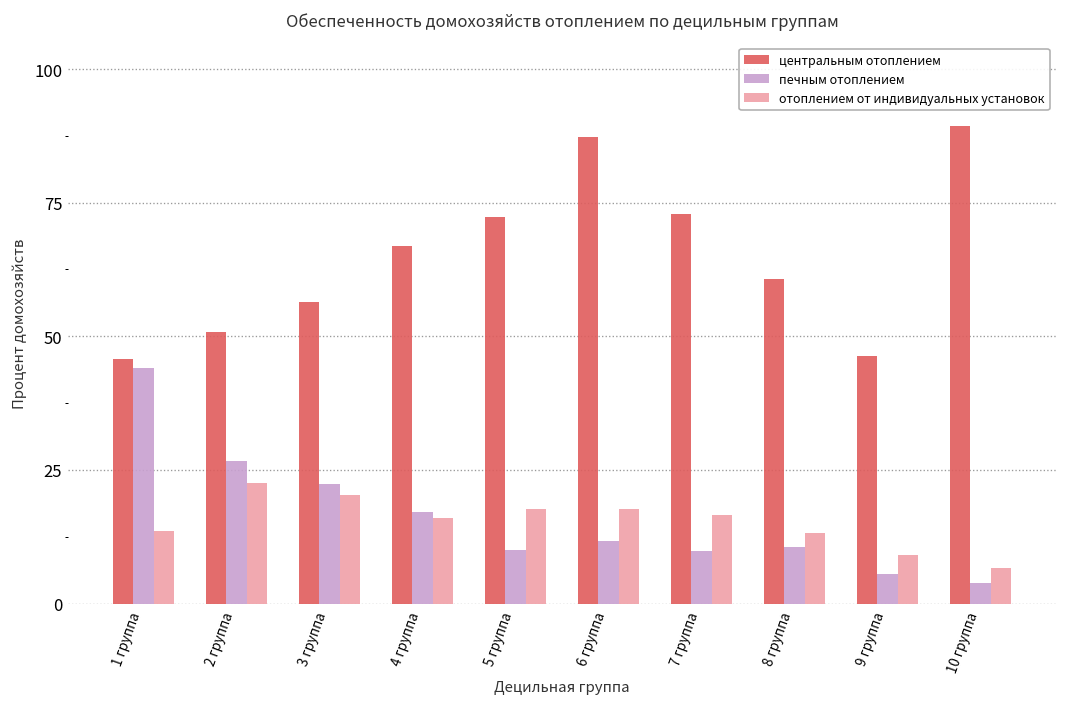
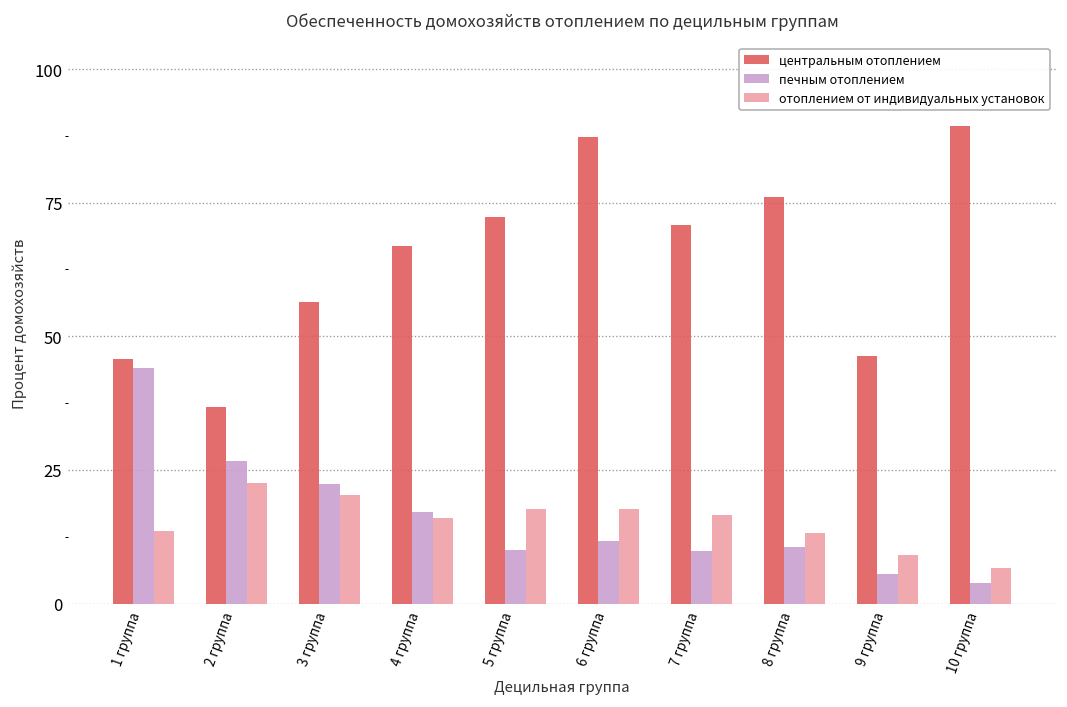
  {
    "центральным отоплением": {
      "1 группа": 46,
-     "2 группа": 51,
+     "2 группа": 37,
      "3 группа": 56,
      "4 группа": 67,
      "5 группа": 72,
      "6 группа": 87,
-     "7 группа": 73,
-     "8 группа": 61,
+     "7 группа": 71,
+     "8 группа": 76,
      "9 группа": 46,
      "10 группа": 89
    }
  }
